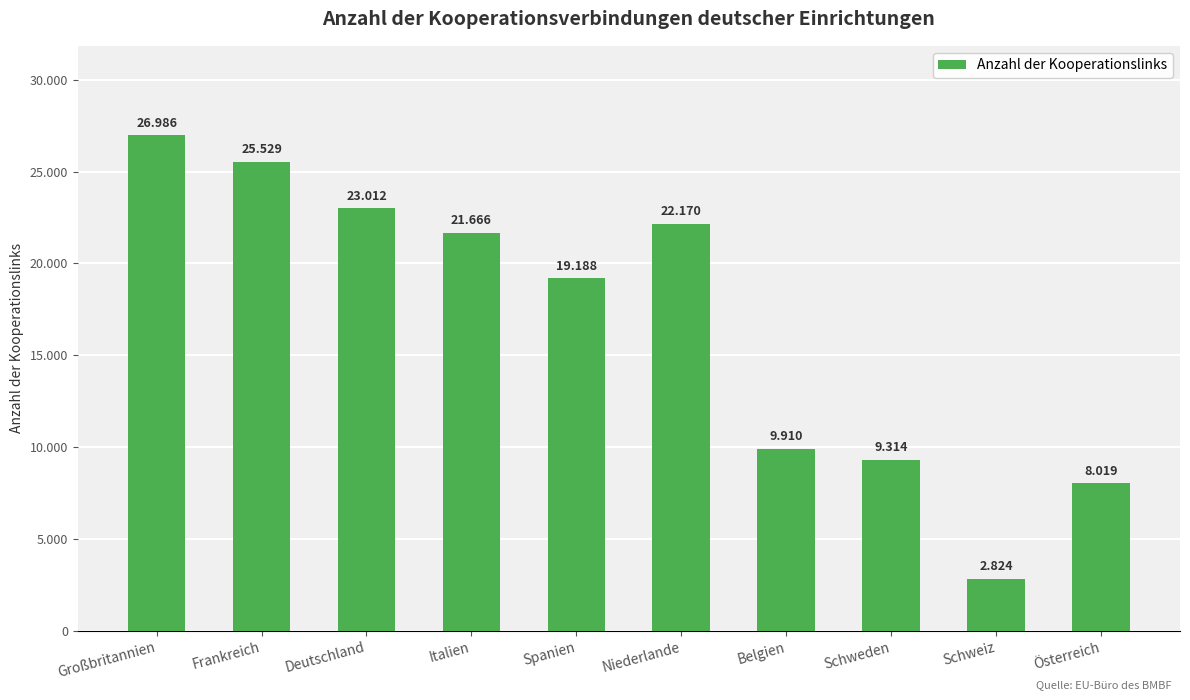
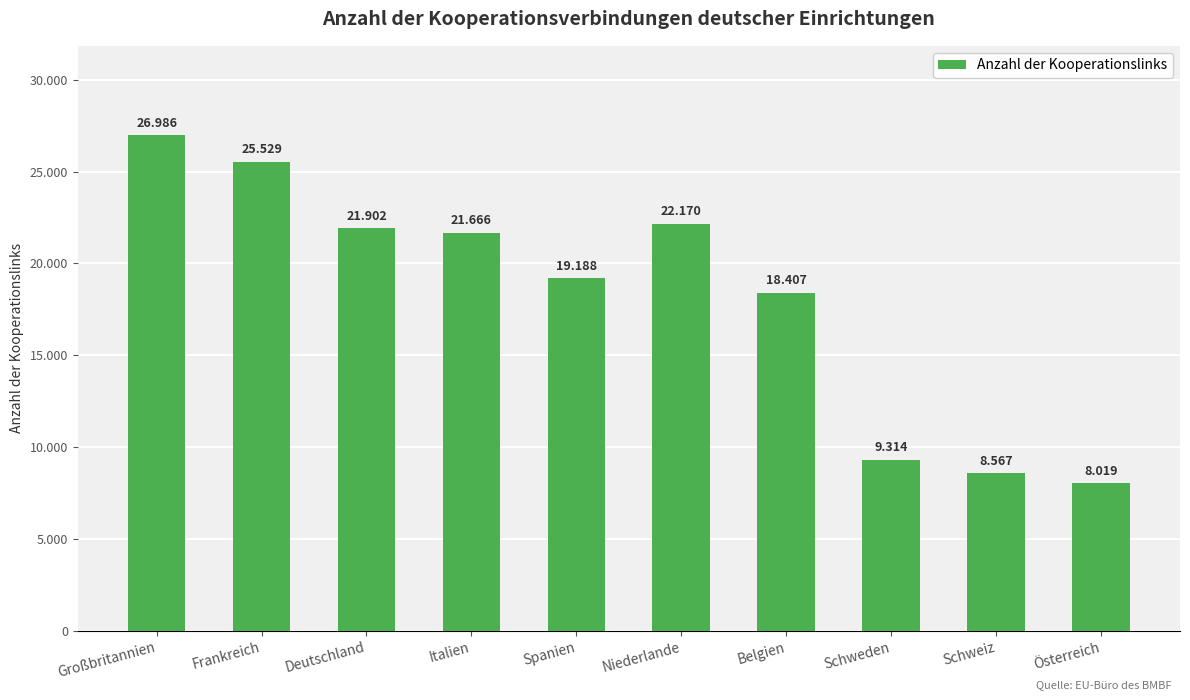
  {
-   "Deutschland": 23.012,
-   "Belgien": 9.910,
-   "Schweiz": 2.824
+   "Deutschland": 21.902,
+   "Belgien": 18.407,
+   "Schweiz": 8.567
  }
